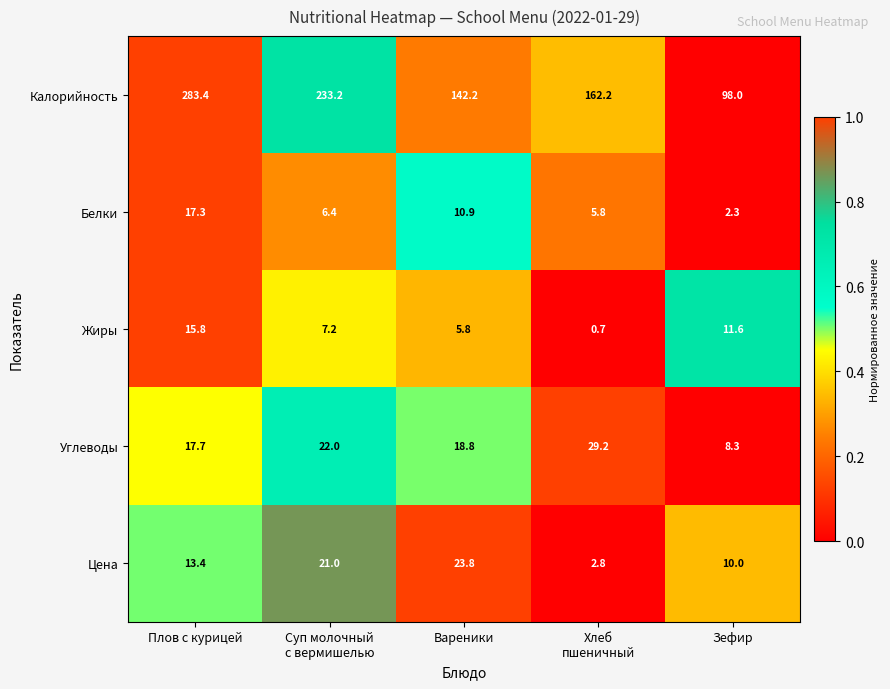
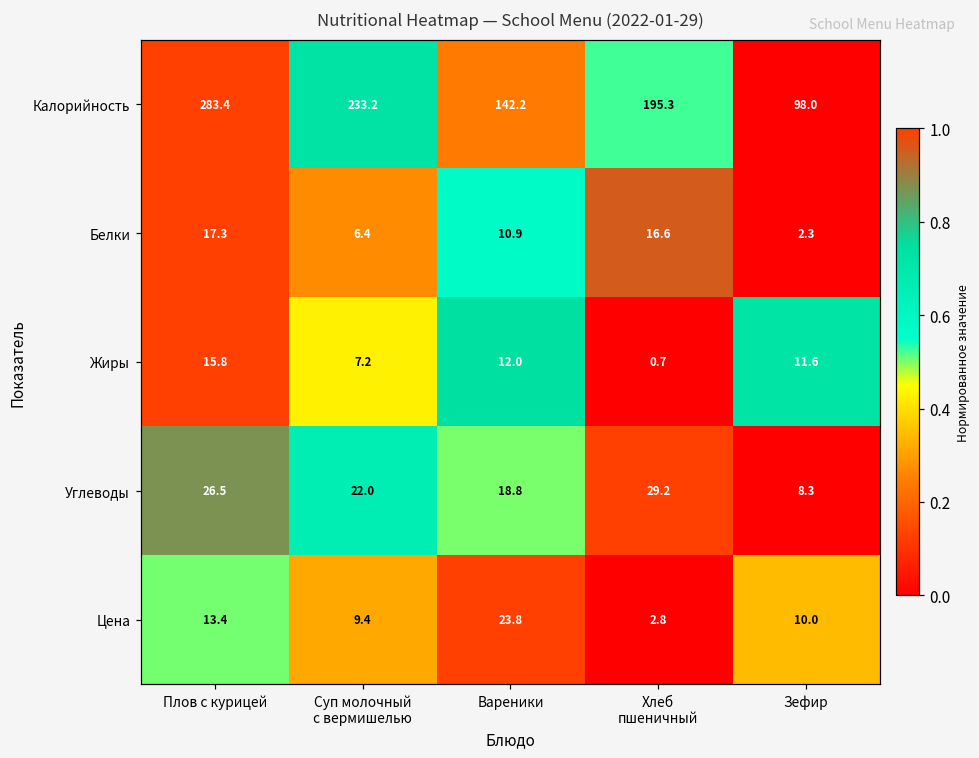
  {
    "Калорийность": {
      "Плов с курицей": 283.4,
      "Суп молочный с вермишелью": 233.2,
      "Вареники": 142.2,
-     "Хлеб пшеничный": 162.2,
+     "Хлеб пшеничный": 195.3,
      "Зефир": 98.0
    },
    "Белки": {
      "Плов с курицей": 17.3,
      "Суп молочный с вермишелью": 6.4,
      "Вареники": 10.9,
-     "Хлеб пшеничный": 5.8,
+     "Хлеб пшеничный": 16.6,
      "Зефир": 2.3
    },
    "Жиры": {
      "Плов с курицей": 15.8,
      "Суп молочный с вермишелью": 7.2,
-     "Вареники": 5.8,
+     "Вареники": 12.0,
      "Хлеб пшеничный": 0.7,
      "Зефир": 11.6
    },
    "Углеводы": {
-     "Плов с курицей": 17.7,
+     "Плов с курицей": 26.5,
      "Суп молочный с вермишелью": 22.0,
      "Вареники": 18.8,
      "Хлеб пшеничный": 29.2,
      "Зефир": 8.3
    },
    "Цена": {
      "Плов с курицей": 13.4,
-     "Суп молочный с вермишелью": 21.0,
+     "Суп молочный с вермишелью": 9.4,
      "Вареники": 23.8,
      "Хлеб пшеничный": 2.8,
      "Зефир": 10.0
    }
  }
